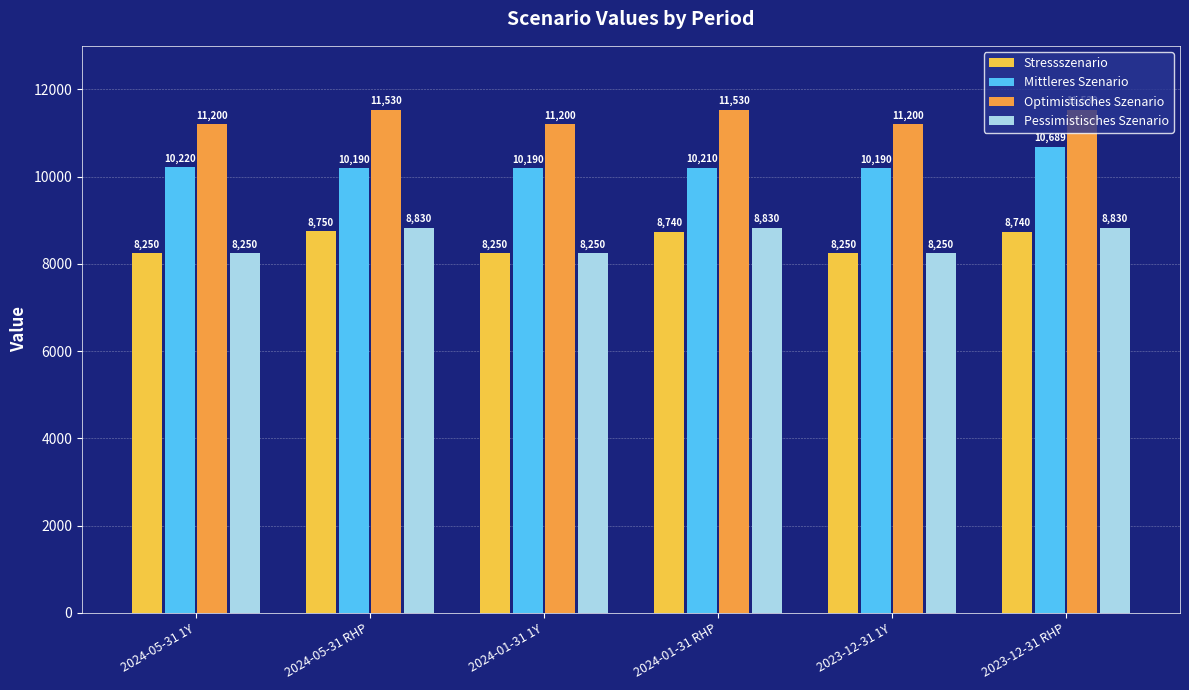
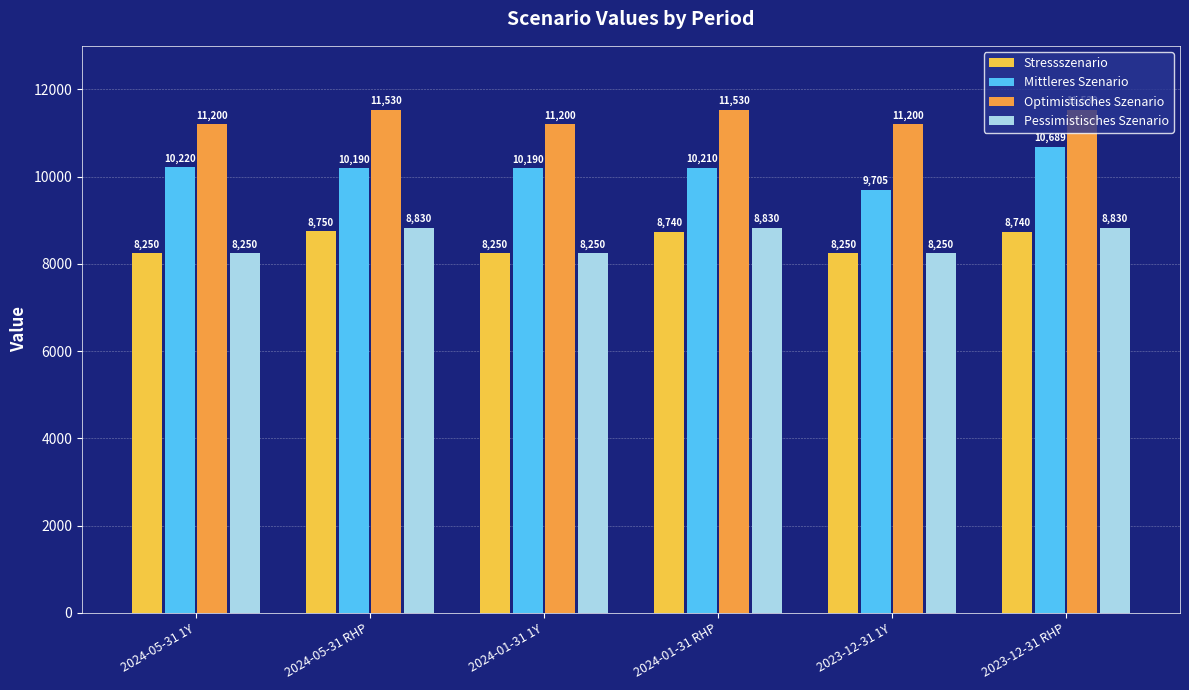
  {
    "Mittleres Szenario": {
      "2024-05-31 1Y": "10,220",
      "2024-05-31 RHP": "10,190",
      "2024-01-31 1Y": "10,190",
      "2024-01-31 RHP": "10,210",
-     "2023-12-31 1Y": "10,190",
+     "2023-12-31 1Y": "9,705",
      "2023-12-31 RHP": "10,689"
    },
    "Pessimistisches Szenario": {
      "2024-05-31 1Y": "8,250",
      "2024-05-31 RHP": "8,830",
      "2024-01-31 1Y": "8,250",
      "2024-01-31 RHP": "8,830",
      "2023-12-31 1Y": "8,250",
      "2023-12-31 RHP": "8,830"
    }
  }
